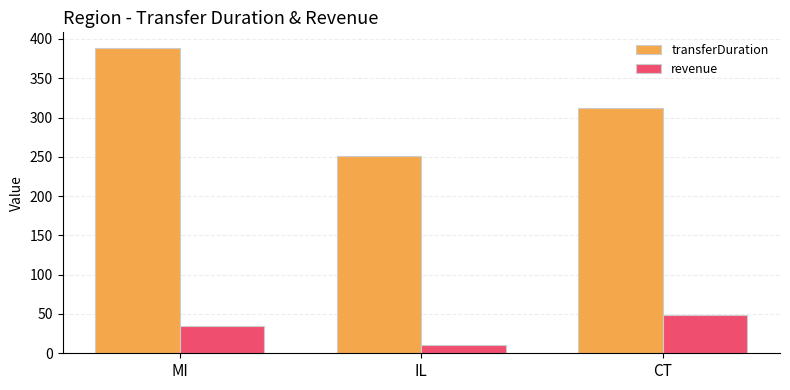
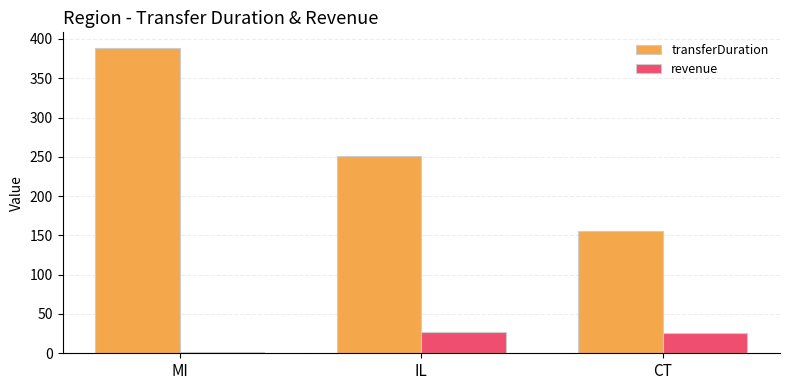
  {
    "transferDuration": {
      "MI": 390,
      "IL": 250,
-     "CT": 310
+     "CT": 160
    },
    "revenue": {
-     "MI": 30,
-     "IL": 10,
-     "CT": 50
+     "MI": 0,
+     "IL": 30,
+     "CT": 30
    }
  }
